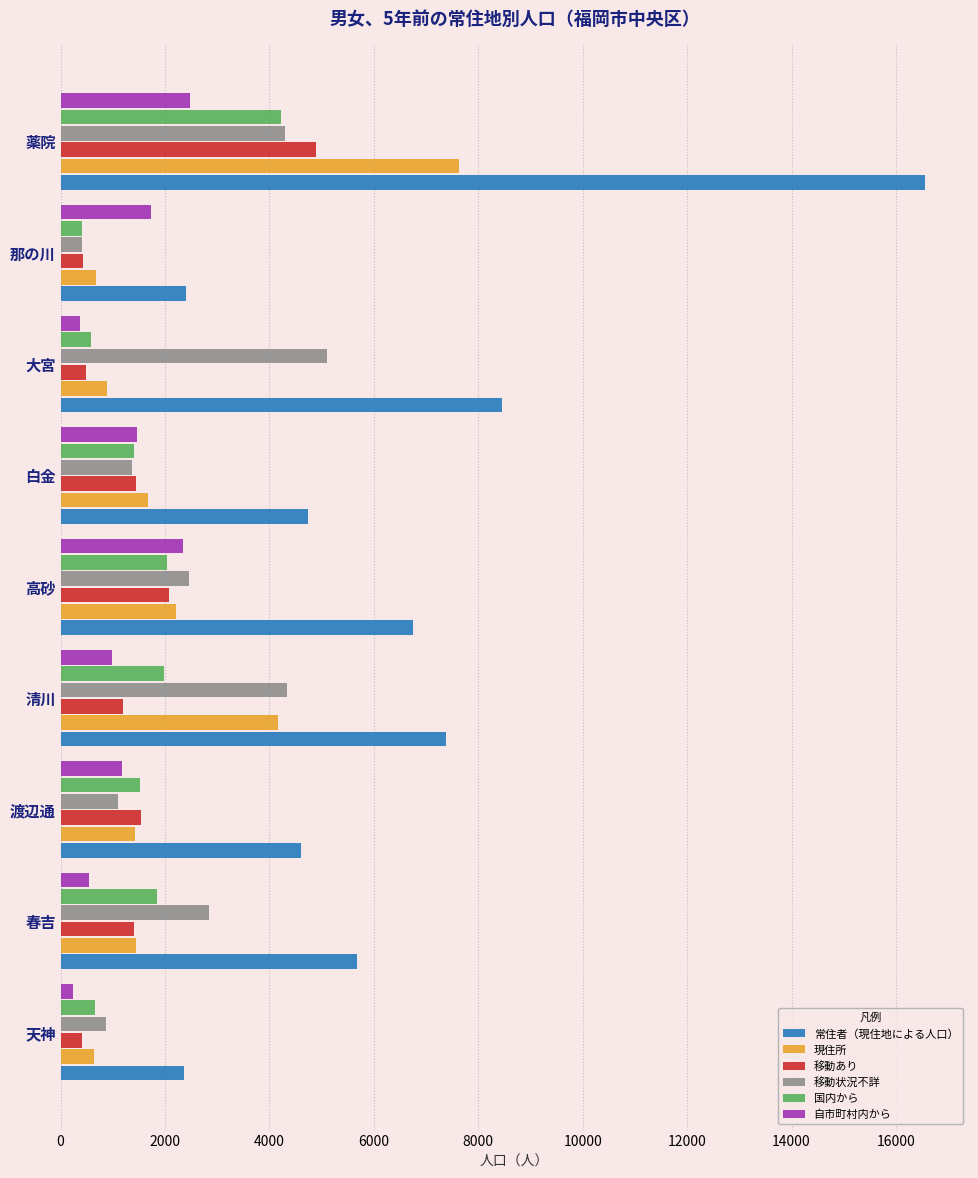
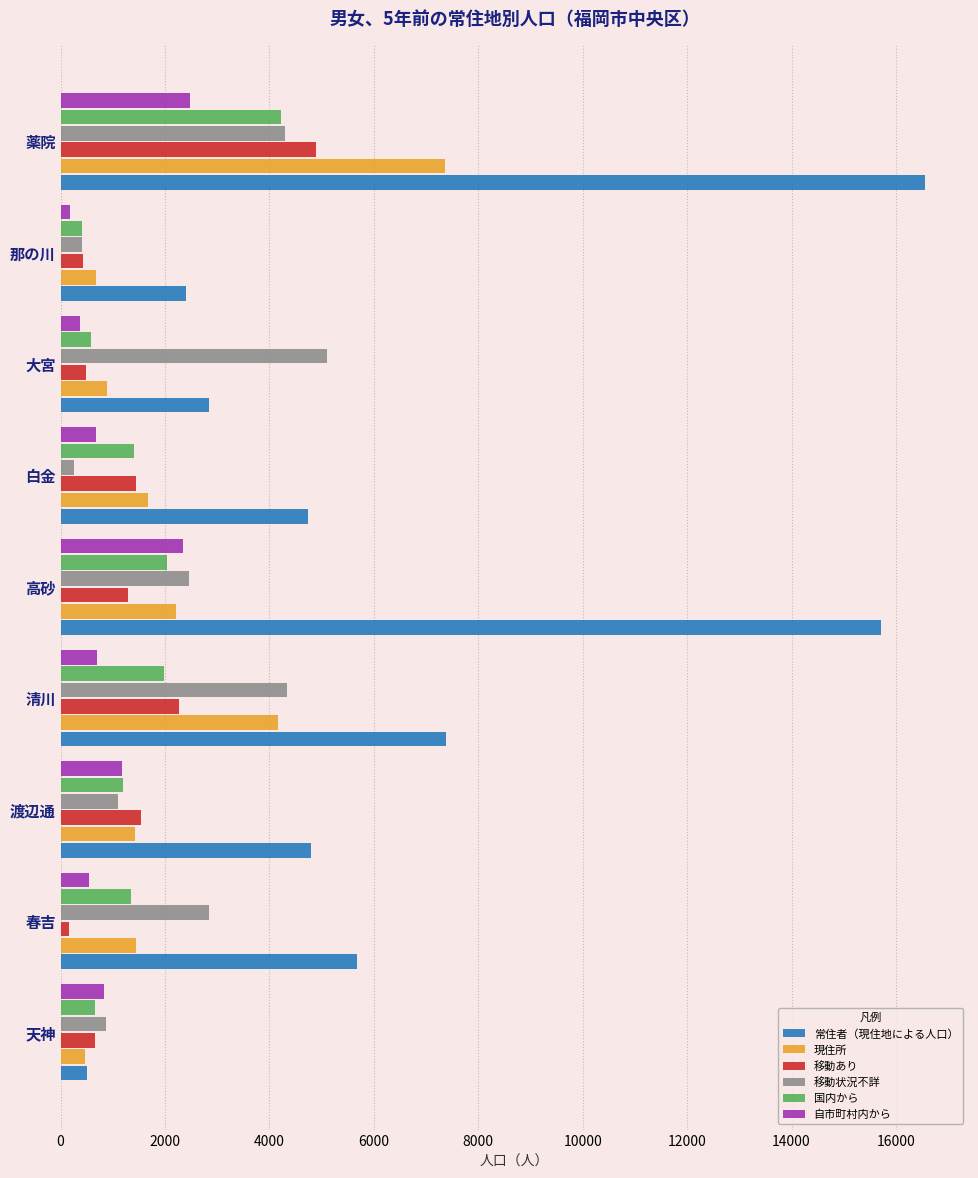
  {
    "常住者（現住地による人口）": {
      "薬院": 16600,
      "那の川": 2400,
-     "大宮": 8500,
+     "大宮": 2800,
      "白金": 4700,
-     "高砂": 6800,
+     "高砂": 15700,
      "清川": 7400,
-     "渡辺通": 4600,
+     "渡辺通": 4800,
      "春吉": 5700,
-     "天神": 2400
+     "天神": 500
    },
    "現住所": {
-     "薬院": 7600,
+     "薬院": 7400,
      "那の川": 700,
      "大宮": 900,
      "白金": 1700,
      "高砂": 2200,
      "清川": 4200,
      "渡辺通": 1400,
      "春吉": 1400,
-     "天神": 600
+     "天神": 500
    },
    "移動あり": {
      "薬院": 4900,
      "那の川": 400,
      "大宮": 500,
      "白金": 1400,
-     "高砂": 2100,
-     "清川": 1200,
+     "高砂": 1300,
+     "清川": 2300,
      "渡辺通": 1500,
-     "春吉": 1400,
-     "天神": 400
+     "春吉": 200,
+     "天神": 700
    },
    "移動状況不詳": {
      "薬院": 4300,
      "那の川": 400,
      "大宮": 5100,
-     "白金": 1400,
+     "白金": 300,
      "高砂": 2500,
      "清川": 4300,
      "渡辺通": 1100,
      "春吉": 2800,
      "天神": 900
    },
    "国内から": {
      "薬院": 4200,
      "那の川": 400,
      "大宮": 600,
      "白金": 1400,
      "高砂": 2000,
      "清川": 2000,
-     "渡辺通": 1500,
-     "春吉": 1800,
+     "渡辺通": 1200,
+     "春吉": 1300,
      "天神": 700
    },
    "自市町村内から": {
      "薬院": 2500,
-     "那の川": 1700,
+     "那の川": 200,
      "大宮": 400,
-     "白金": 1500,
+     "白金": 700,
      "高砂": 2300,
-     "清川": 1000,
+     "清川": 700,
      "渡辺通": 1200,
      "春吉": 500,
-     "天神": 200
+     "天神": 800
    }
  }
